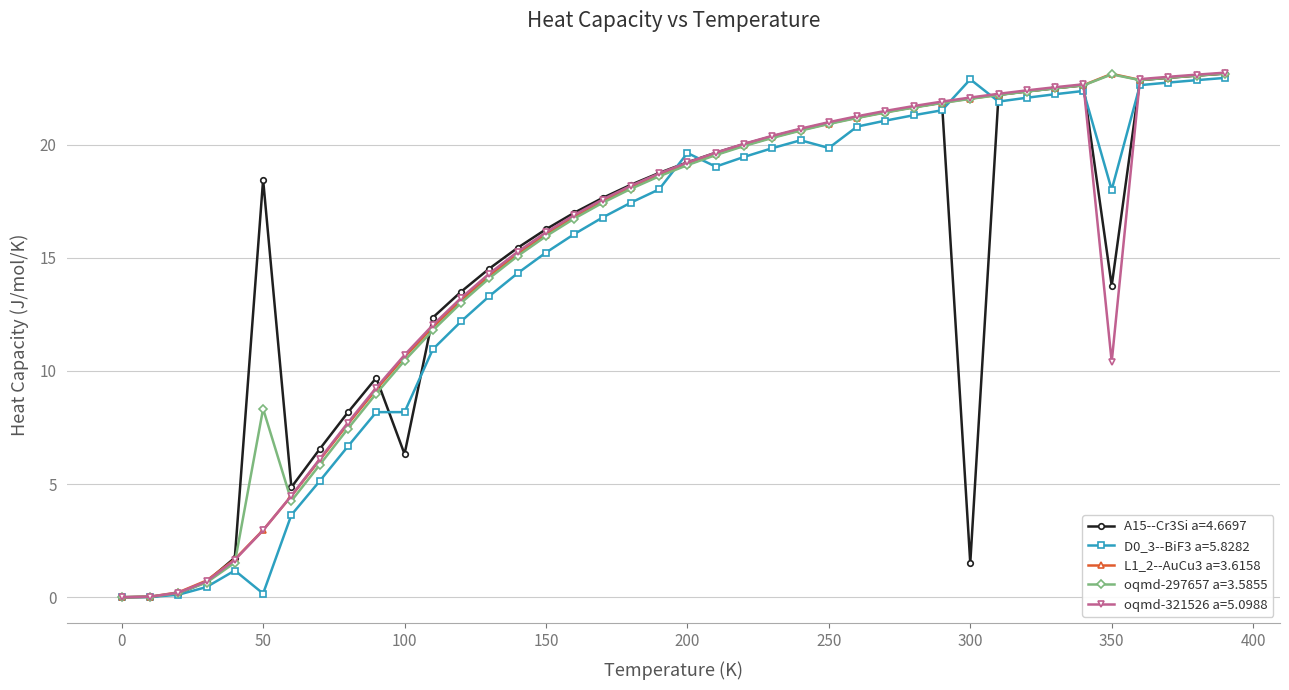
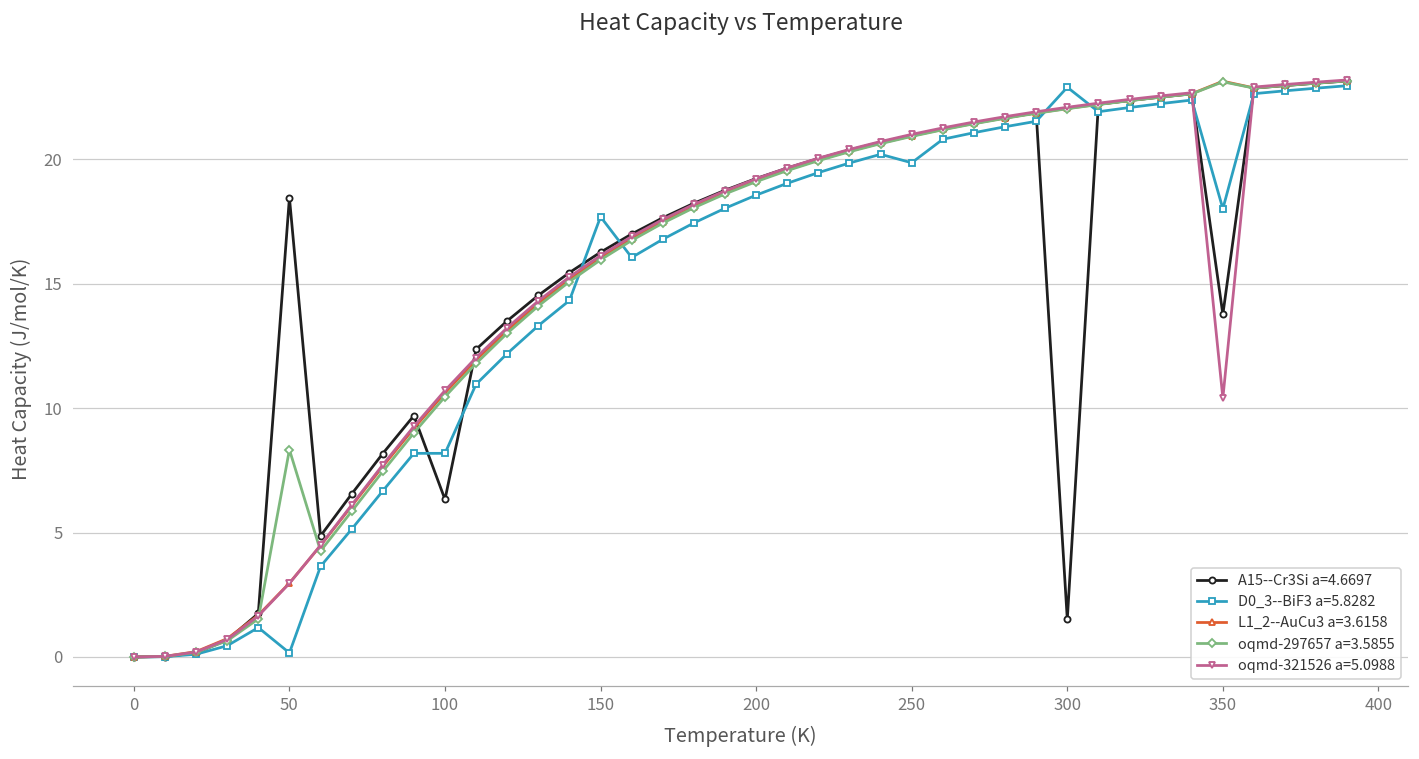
  {
    "A15--Cr3Si a=4.6697": {
      "50": 18.5,
      "100": 6.3,
      "150": 16.3,
      "300": 1.5,
      "350": 13.8
    },
    "D0_3--BiF3 a=5.8282": {
      "50": 0.2,
      "100": 8.2,
-     "150": 15.2,
-     "200": 19.6,
+     "150": 17.7,
+     "200": 18.6,
      "250": 19.9,
      "300": 22.9,
      "350": 18.0
    },
    "oqmd-297657 a=3.5855": {
      "50": 8.3,
      "100": 10.5
    },
    "oqmd-321526 a=5.0988": {
      "350": 10.4
    }
  }
